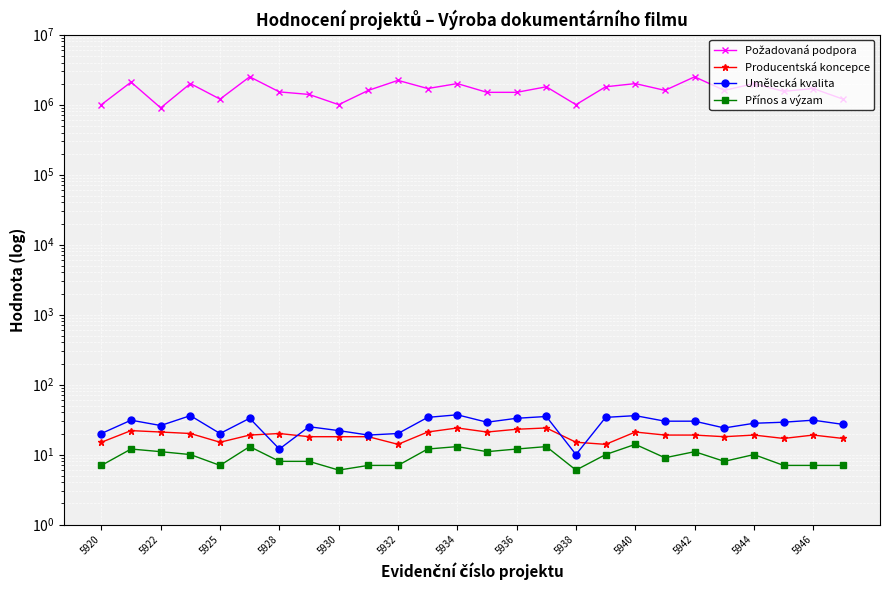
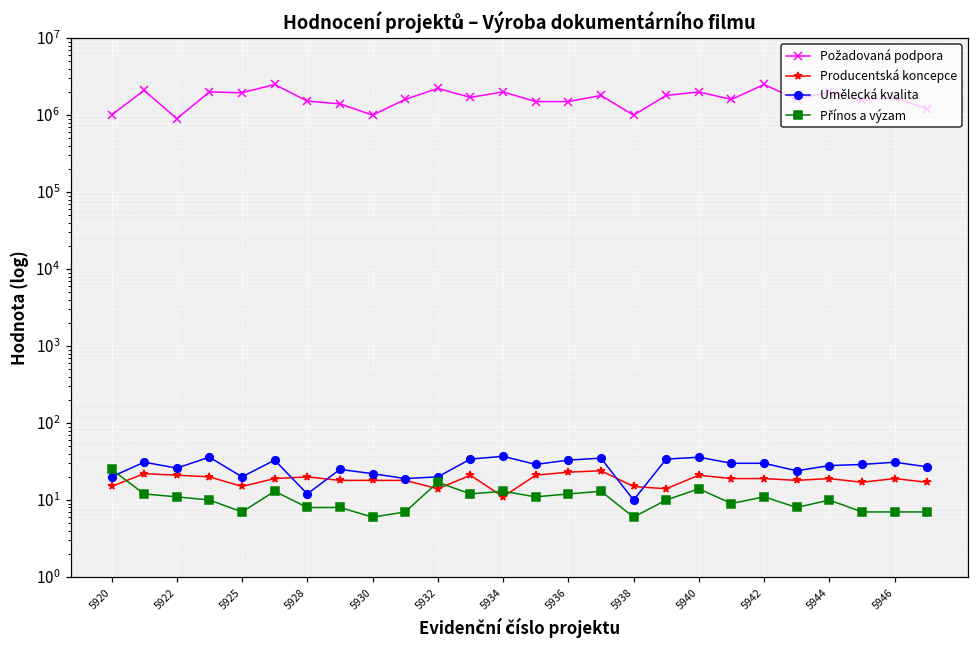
  {
    "Požadovaná podpora": {
      "5920": 1000000,
      "5922": 900000,
-     "5925": 1200000,
+     "5925": 2000000,
      "5928": 1500000,
      "5930": 1000000,
      "5932": 2200000,
      "5934": 2000000,
      "5936": 1500000,
      "5938": 1000000,
      "5940": 2000000,
      "5942": 2500000
    },
    "Producentská koncepce": {
      "5920": 15,
      "5922": 21,
      "5925": 15,
      "5928": 20,
      "5930": 18,
      "5932": 14,
-     "5934": 24,
+     "5934": 11,
      "5936": 23,
      "5938": 15,
      "5940": 21,
      "5942": 19,
      "5944": 19,
      "5946": 19
    },
    "Umělecká kvalita": {
      "5920": 20,
      "5922": 26,
      "5925": 20,
      "5928": 12,
      "5930": 22,
      "5932": 20,
      "5934": 40,
      "5936": 30,
      "5938": 10,
      "5940": 40,
      "5942": 30,
      "5944": 28,
      "5946": 30
    },
    "Přínos a výzam": {
-     "5920": 7,
+     "5920": 25,
      "5922": 11,
      "5925": 7,
      "5928": 8,
      "5930": 6,
-     "5932": 7,
+     "5932": 17,
      "5934": 13,
      "5936": 12,
      "5938": 6,
      "5940": 14,
      "5942": 11,
      "5944": 10,
      "5946": 7
    }
  }
